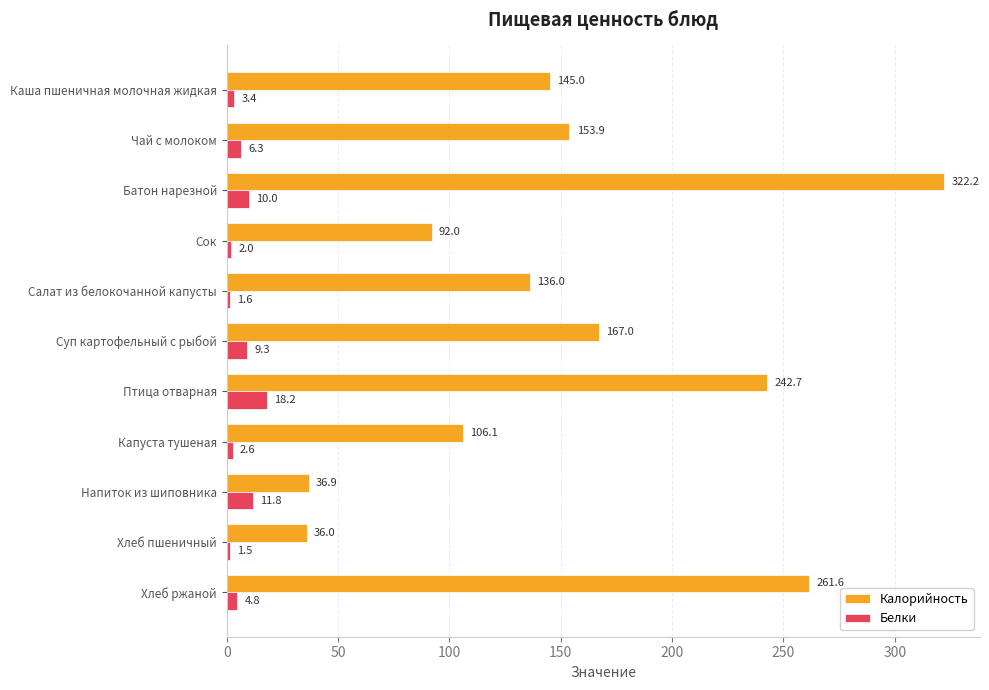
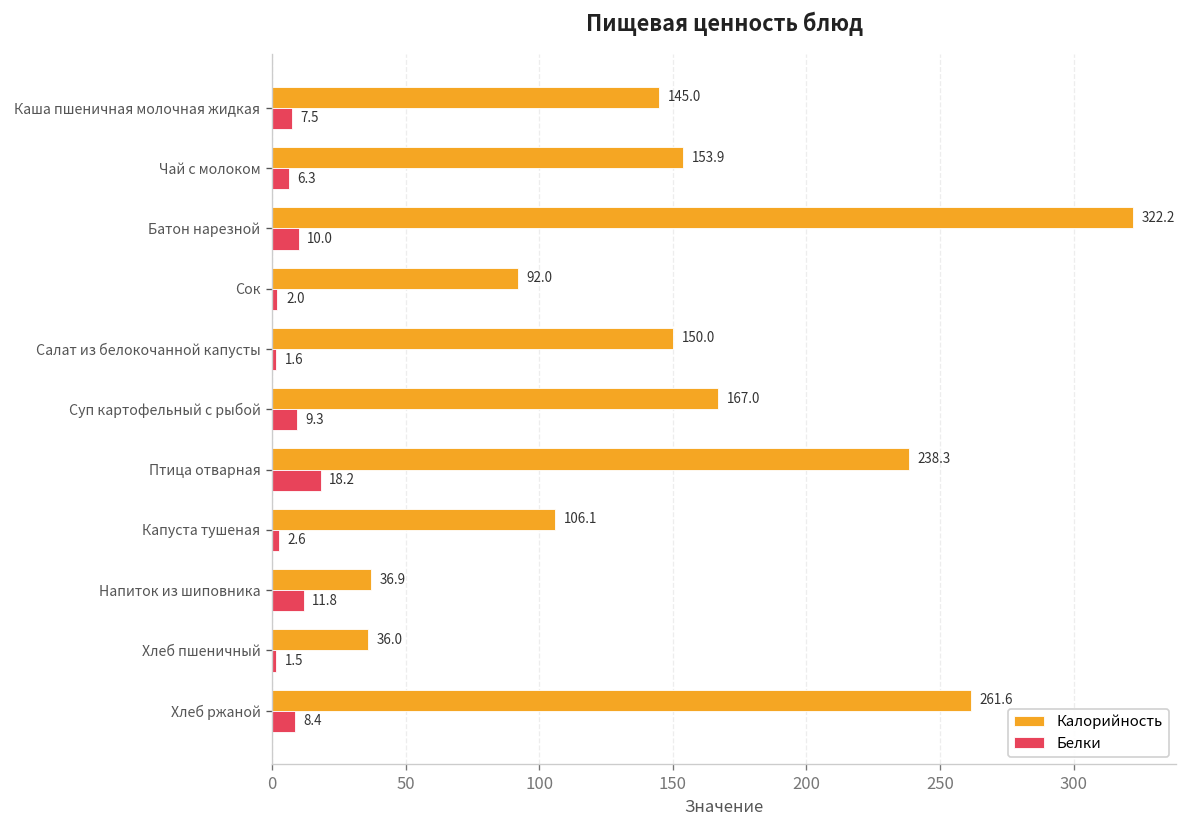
  {
    "Калорийность": {
      "Каша пшеничная молочная жидкая": 145.0,
      "Чай с молоком": 153.9,
      "Батон нарезной": 322.2,
      "Сок": 92.0,
-     "Салат из белокочанной капусты": 136.0,
+     "Салат из белокочанной капусты": 150.0,
      "Суп картофельный с рыбой": 167.0,
-     "Птица отварная": 242.7,
+     "Птица отварная": 238.3,
      "Капуста тушеная": 106.1,
      "Напиток из шиповника": 36.9,
      "Хлеб пшеничный": 36.0
    },
    "Белки": {
-     "Каша пшеничная молочная жидкая": 3.4,
+     "Каша пшеничная молочная жидкая": 7.5,
      "Чай с молоком": 6.3,
      "Батон нарезной": 10.0,
      "Сок": 2.0,
      "Салат из белокочанной капусты": 1.6,
      "Суп картофельный с рыбой": 9.3,
      "Птица отварная": 18.2,
      "Капуста тушеная": 2.6,
      "Напиток из шиповника": 11.8,
      "Хлеб пшеничный": 1.5,
-     "Хлеб ржаной": 4.8
+     "Хлеб ржаной": 8.4
    }
  }
